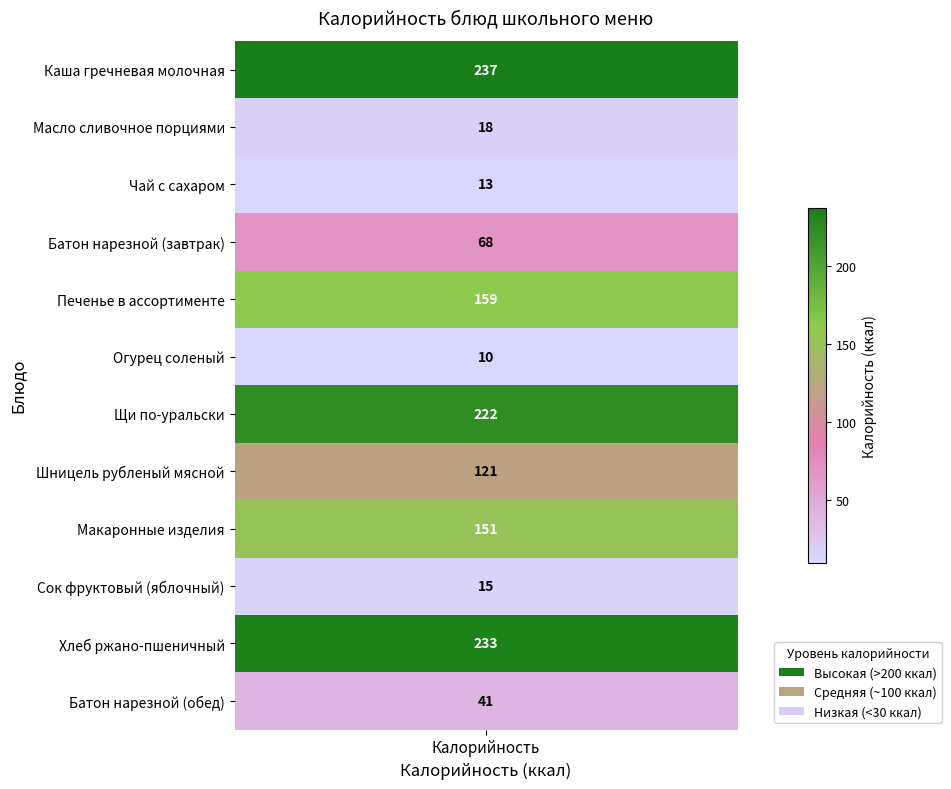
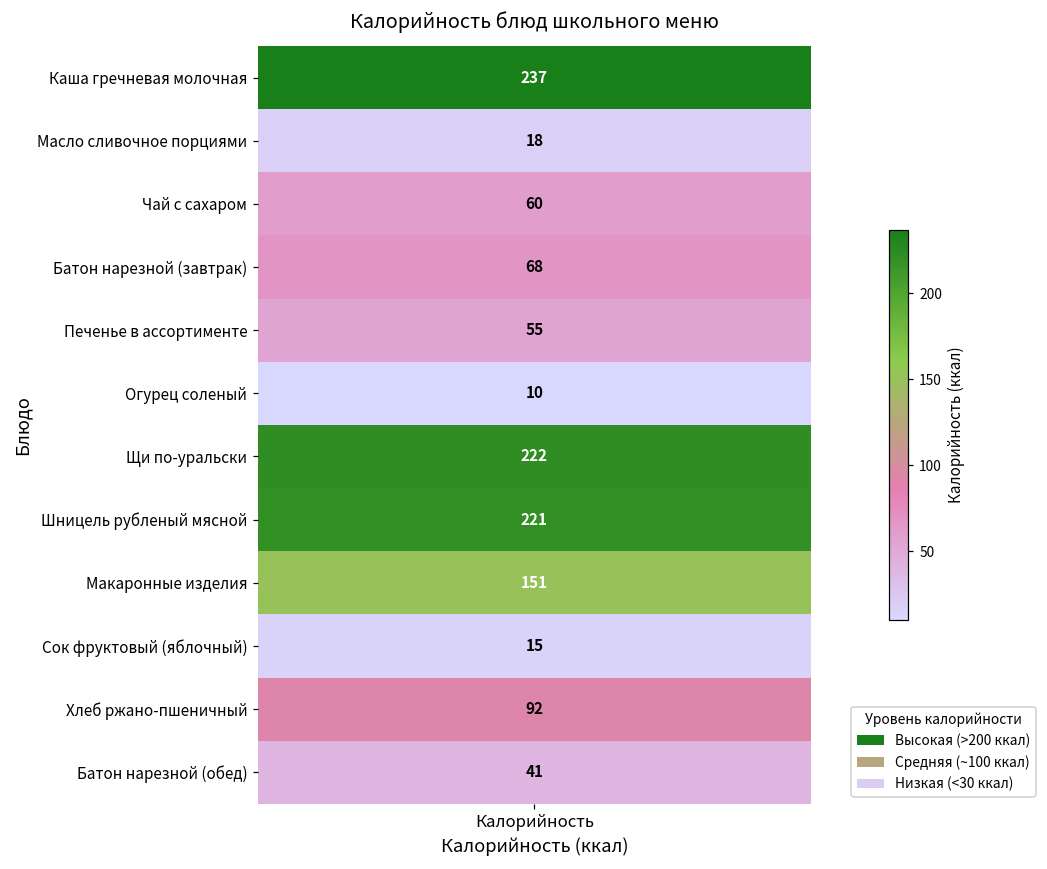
  {
    "Каша гречневая молочная": {
      "Калорийность": 237
    },
    "Масло сливочное порциями": {
      "Калорийность": 18
    },
    "Чай с сахаром": {
-     "Калорийность": 13
+     "Калорийность": 60
    },
    "Батон нарезной (завтрак)": {
      "Калорийность": 68
    },
    "Печенье в ассортименте": {
-     "Калорийность": 159
+     "Калорийность": 55
    },
    "Огурец соленый": {
      "Калорийность": 10
    },
    "Щи по-уральски": {
      "Калорийность": 222
    },
    "Шницель рубленый мясной": {
-     "Калорийность": 121
+     "Калорийность": 221
    },
    "Макаронные изделия": {
      "Калорийность": 151
    },
    "Сок фруктовый (яблочный)": {
      "Калорийность": 15
    },
    "Хлеб ржано-пшеничный": {
-     "Калорийность": 233
+     "Калорийность": 92
    },
    "Батон нарезной (обед)": {
      "Калорийность": 41
    }
  }
